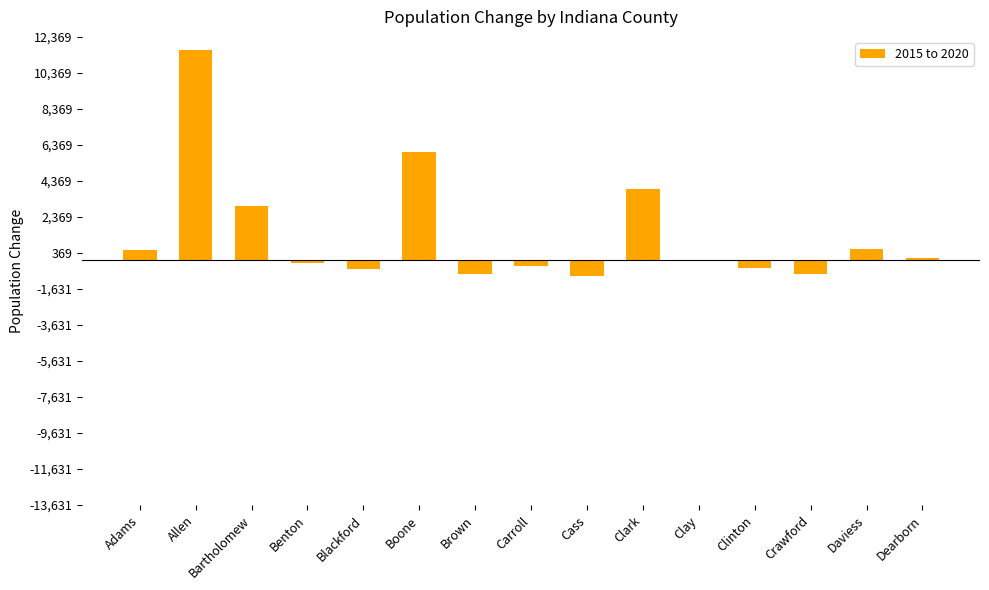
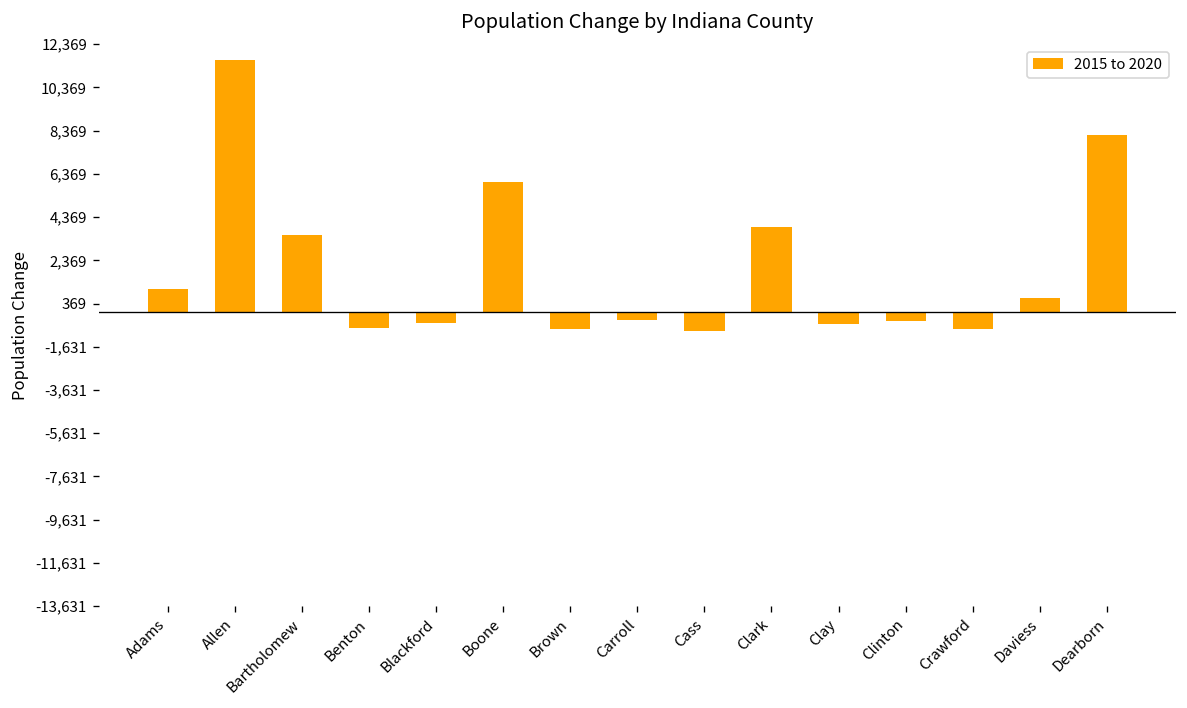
  {
-   "Adams": "500",
+   "Adams": "1,000",
    "Allen": "11,600",
-   "Bartholomew": "3,000",
-   "Benton": "-200",
+   "Bartholomew": "3,600",
+   "Benton": "-800",
    "Blackford": "-500",
    "Boone": "6,000",
    "Brown": "-800",
    "Carroll": "-400",
    "Cass": "-900",
    "Clark": "3,900",
-   "Clay": "-100",
+   "Clay": "-600",
    "Clinton": "-400",
    "Crawford": "-800",
    "Daviess": "600",
-   "Dearborn": "100"
+   "Dearborn": "8,200"
  }
